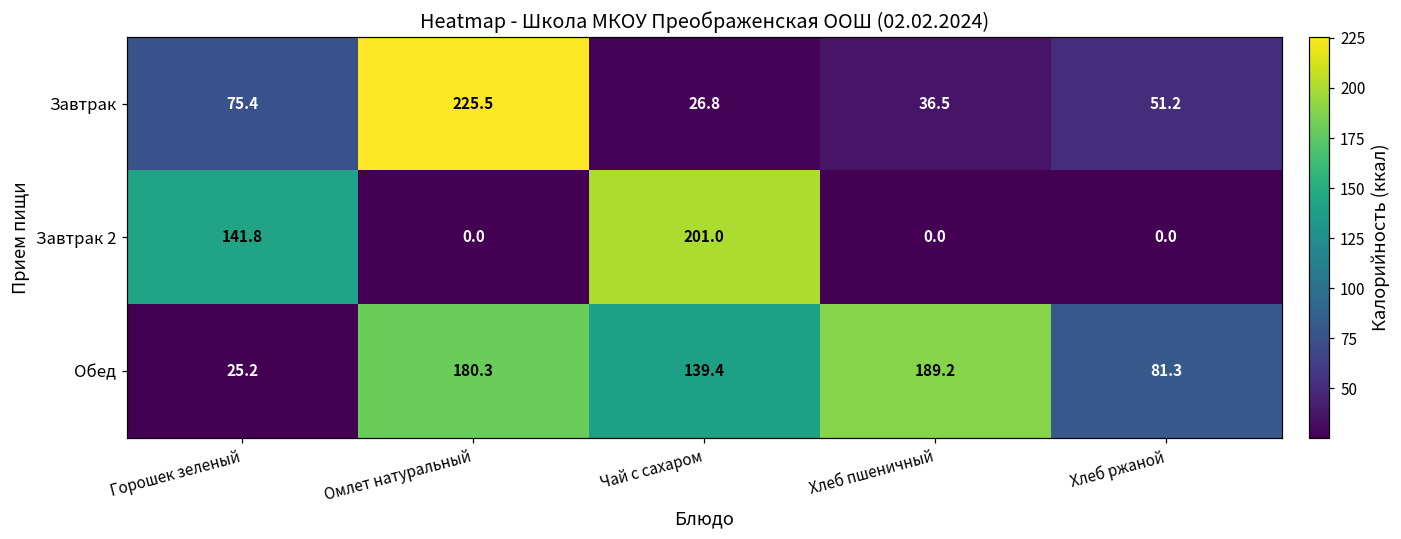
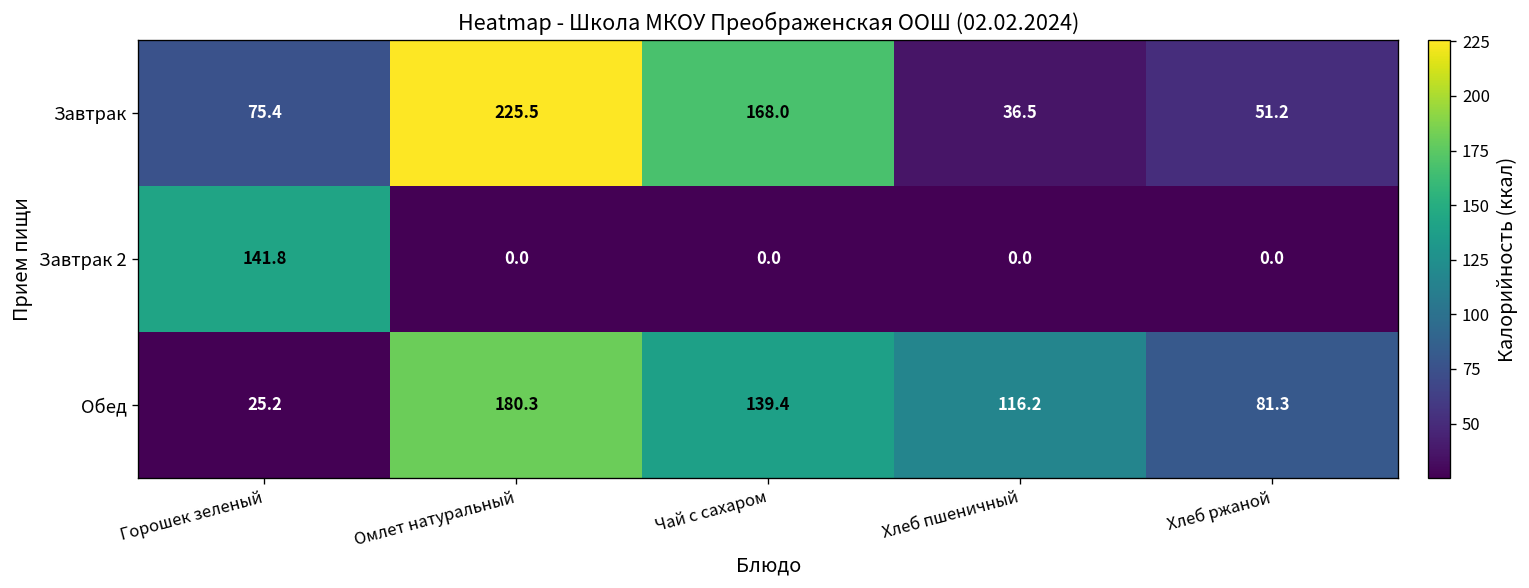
  {
    "Завтрак": {
      "Горошек зеленый": 75.4,
      "Омлет натуральный": 225.5,
-     "Чай с сахаром": 26.8,
+     "Чай с сахаром": 168.0,
      "Хлеб пшеничный": 36.5,
      "Хлеб ржаной": 51.2
    },
    "Завтрак 2": {
      "Горошек зеленый": 141.8,
      "Омлет натуральный": 0.0,
-     "Чай с сахаром": 201.0,
+     "Чай с сахаром": 0.0,
      "Хлеб пшеничный": 0.0,
      "Хлеб ржаной": 0.0
    },
    "Обед": {
      "Горошек зеленый": 25.2,
      "Омлет натуральный": 180.3,
      "Чай с сахаром": 139.4,
-     "Хлеб пшеничный": 189.2,
+     "Хлеб пшеничный": 116.2,
      "Хлеб ржаной": 81.3
    }
  }
